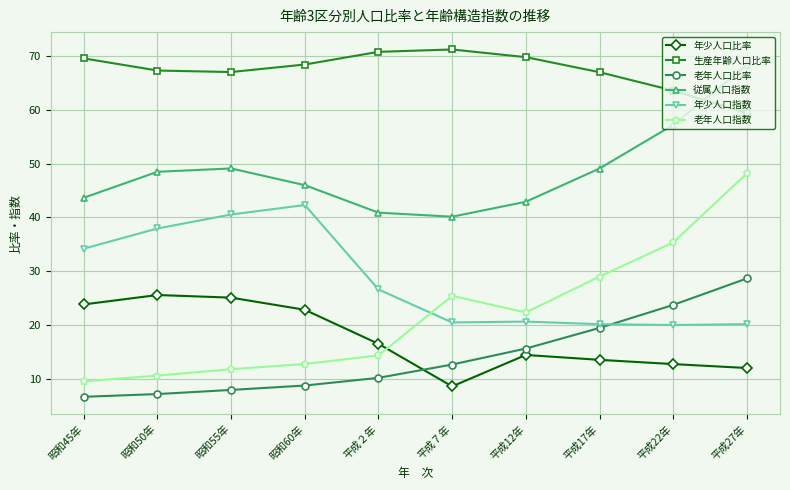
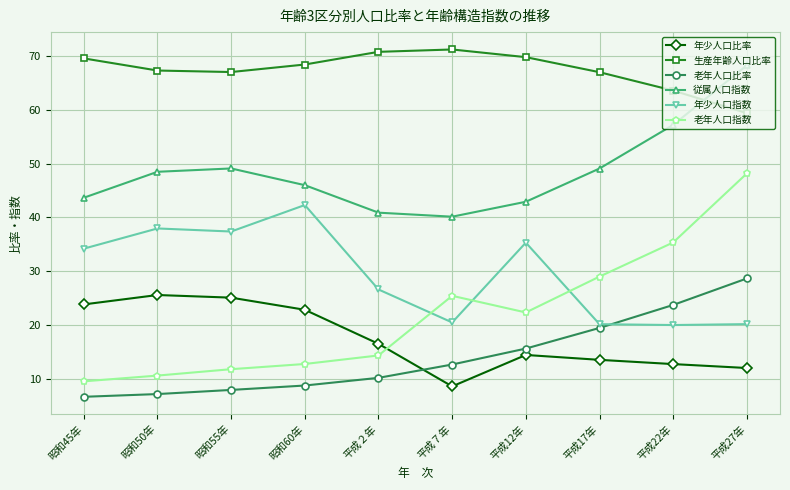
  {
    "年少人口比率": {
      "昭和45年": 24,
      "昭和50年": 26,
      "昭和55年": 25,
      "昭和60年": 23,
      "平成２年": 16,
      "平成７年": 9,
      "平成12年": 14,
      "平成17年": 13,
      "平成22年": 13,
      "平成27年": 12
    },
    "年少人口指数": {
      "昭和45年": 34,
      "昭和50年": 38,
-     "昭和55年": 41,
+     "昭和55年": 37,
      "昭和60年": 42,
      "平成２年": 27,
      "平成７年": 20,
-     "平成12年": 21,
+     "平成12年": 35,
      "平成17年": 20,
      "平成22年": 20,
      "平成27年": 20
    },
    "老年人口指数": {
      "昭和45年": 9,
      "昭和50年": 11,
      "昭和55年": 12,
      "昭和60年": 13,
      "平成２年": 14,
      "平成７年": 25,
      "平成12年": 22,
      "平成17年": 29,
      "平成22年": 35,
      "平成27年": 48
    }
  }
